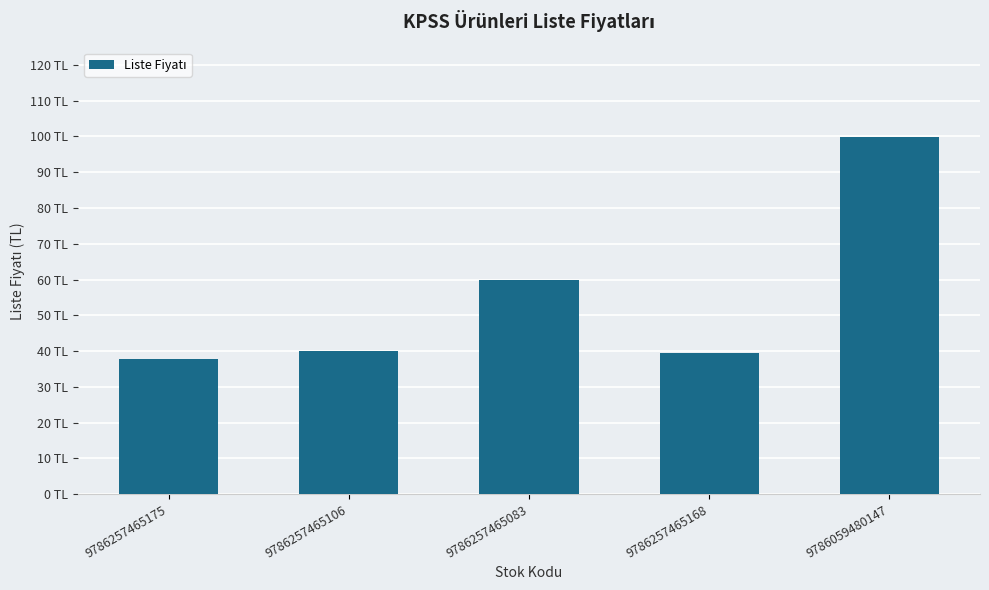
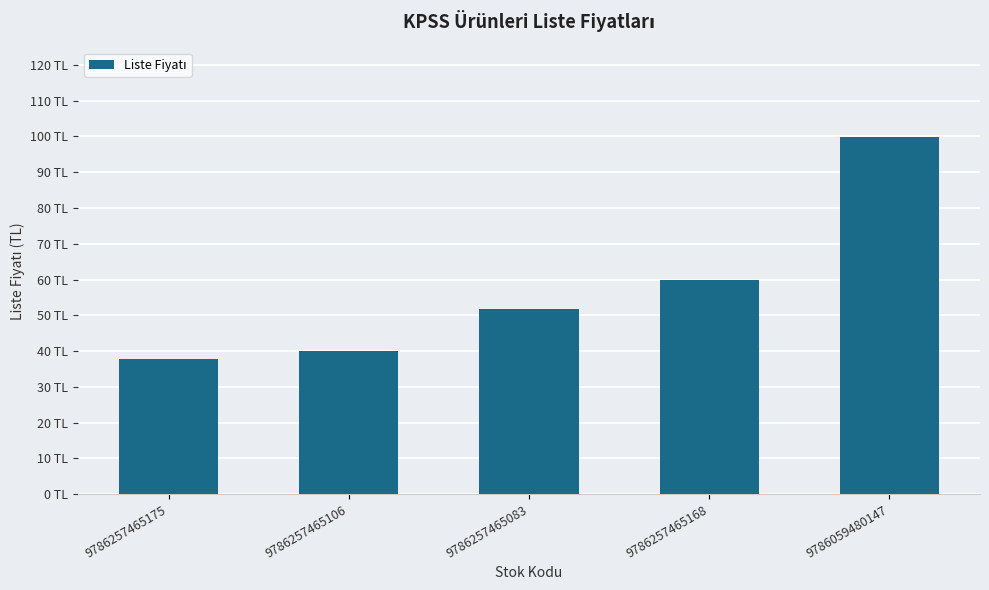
  {
    "9786257465175": "38 TL",
    "9786257465106": "40 TL",
-   "9786257465083": "60 TL",
-   "9786257465168": "39 TL",
+   "9786257465083": "52 TL",
+   "9786257465168": "60 TL",
    "9786059480147": "100 TL"
  }
